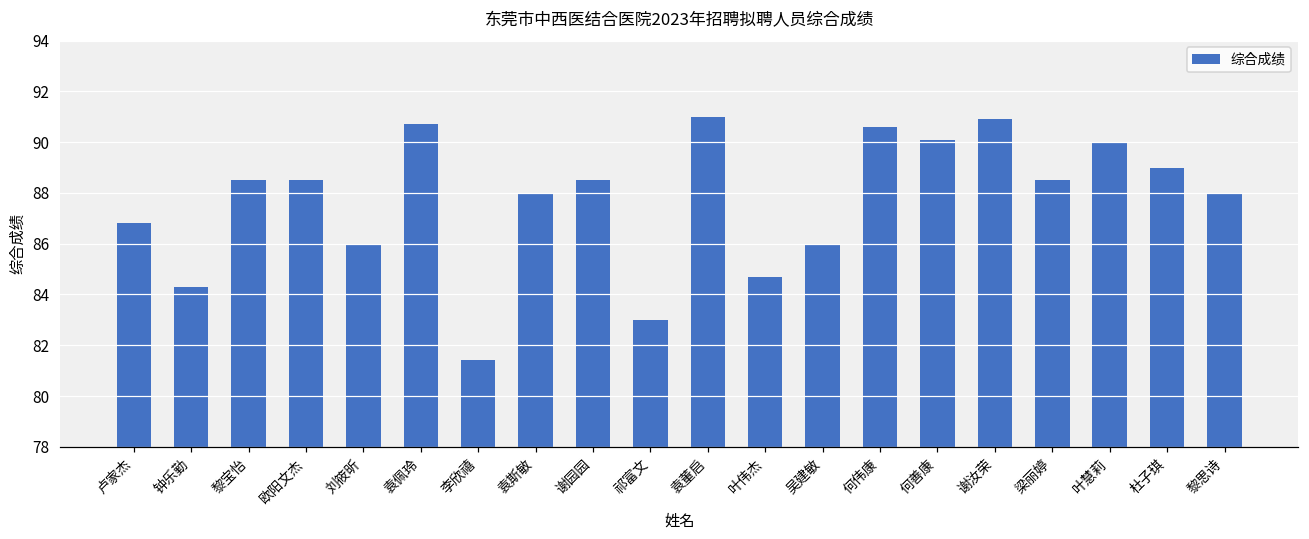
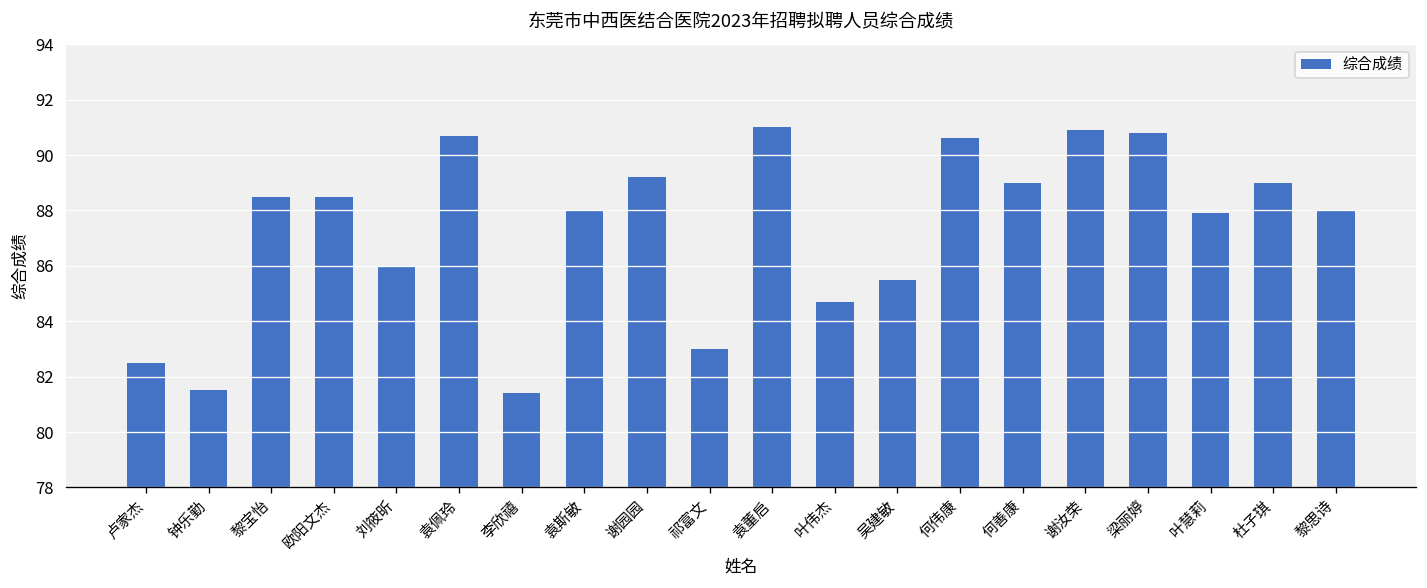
  {
-   "卢家杰": 86.8,
-   "钟乐勤": 84.3,
+   "卢家杰": 82.5,
+   "钟乐勤": 81.5,
    "黎宝怡": 88.5,
    "欧阳文杰": 88.5,
    "刘筱昕": 86.0,
    "袁佩玲": 90.7,
    "李欣禧": 81.4,
    "袁斯敏": 88.0,
-   "谢园园": 88.5,
+   "谢园园": 89.2,
    "祁富文": 83.0,
    "袁董启": 91.0,
    "叶伟杰": 84.7,
-   "吴建敏": 86.0,
+   "吴建敏": 85.5,
    "何伟康": 90.6,
-   "何善康": 90.1,
+   "何善康": 89.0,
    "谢汝荣": 90.9,
-   "梁丽婷": 88.5,
-   "叶慧莉": 90.0,
+   "梁丽婷": 90.8,
+   "叶慧莉": 87.9,
    "杜子琪": 89.0,
    "黎思诗": 88.0
  }
